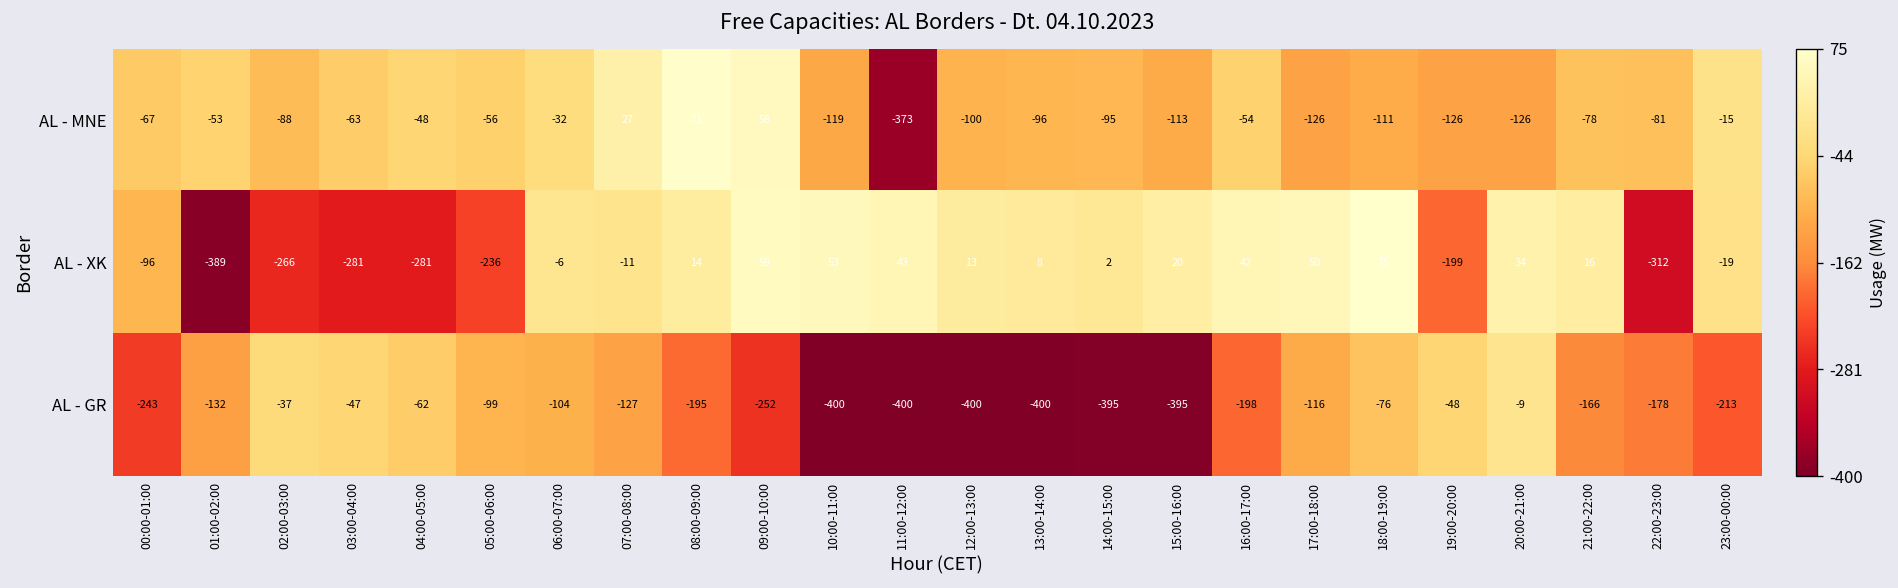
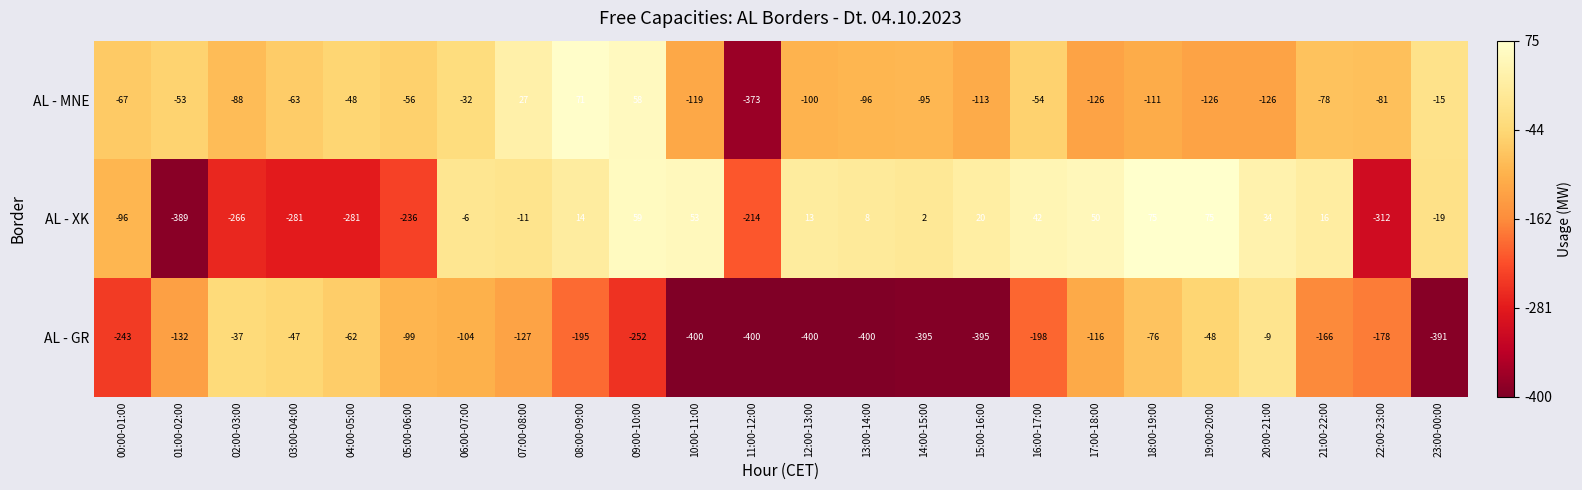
  {
    "AL - MNE": {
      "00:00-01:00": -67,
      "01:00-02:00": -53,
      "02:00-03:00": -88,
      "03:00-04:00": -63,
      "04:00-05:00": -48,
      "05:00-06:00": -56,
      "06:00-07:00": -32,
      "07:00-08:00": 27,
      "08:00-09:00": 71,
      "09:00-10:00": 58,
      "10:00-11:00": -119,
      "11:00-12:00": -373,
      "12:00-13:00": -100,
      "13:00-14:00": -96,
      "14:00-15:00": -95,
      "15:00-16:00": -113,
      "16:00-17:00": -54,
      "17:00-18:00": -126,
      "18:00-19:00": -111,
      "19:00-20:00": -126,
      "20:00-21:00": -126,
      "21:00-22:00": -78,
      "22:00-23:00": -81,
      "23:00-00:00": -15
    },
    "AL - XK": {
      "00:00-01:00": -96,
      "01:00-02:00": -389,
      "02:00-03:00": -266,
      "03:00-04:00": -281,
      "04:00-05:00": -281,
      "05:00-06:00": -236,
      "06:00-07:00": -6,
      "07:00-08:00": -11,
      "08:00-09:00": 14,
      "09:00-10:00": 59,
      "10:00-11:00": 53,
-     "11:00-12:00": 43,
+     "11:00-12:00": -214,
      "12:00-13:00": 13,
      "13:00-14:00": 8,
      "14:00-15:00": 2,
      "15:00-16:00": 20,
      "16:00-17:00": 42,
      "17:00-18:00": 50,
      "18:00-19:00": 75,
-     "19:00-20:00": -199,
+     "19:00-20:00": 75,
      "20:00-21:00": 34,
      "21:00-22:00": 16,
      "22:00-23:00": -312,
      "23:00-00:00": -19
    },
    "AL - GR": {
      "00:00-01:00": -243,
      "01:00-02:00": -132,
      "02:00-03:00": -37,
      "03:00-04:00": -47,
      "04:00-05:00": -62,
      "05:00-06:00": -99,
      "06:00-07:00": -104,
      "07:00-08:00": -127,
      "08:00-09:00": -195,
      "09:00-10:00": -252,
      "10:00-11:00": -400,
      "11:00-12:00": -400,
      "12:00-13:00": -400,
      "13:00-14:00": -400,
      "14:00-15:00": -395,
      "15:00-16:00": -395,
      "16:00-17:00": -198,
      "17:00-18:00": -116,
      "18:00-19:00": -76,
      "19:00-20:00": -48,
      "20:00-21:00": -9,
      "21:00-22:00": -166,
      "22:00-23:00": -178,
-     "23:00-00:00": -213
+     "23:00-00:00": -391
    }
  }
